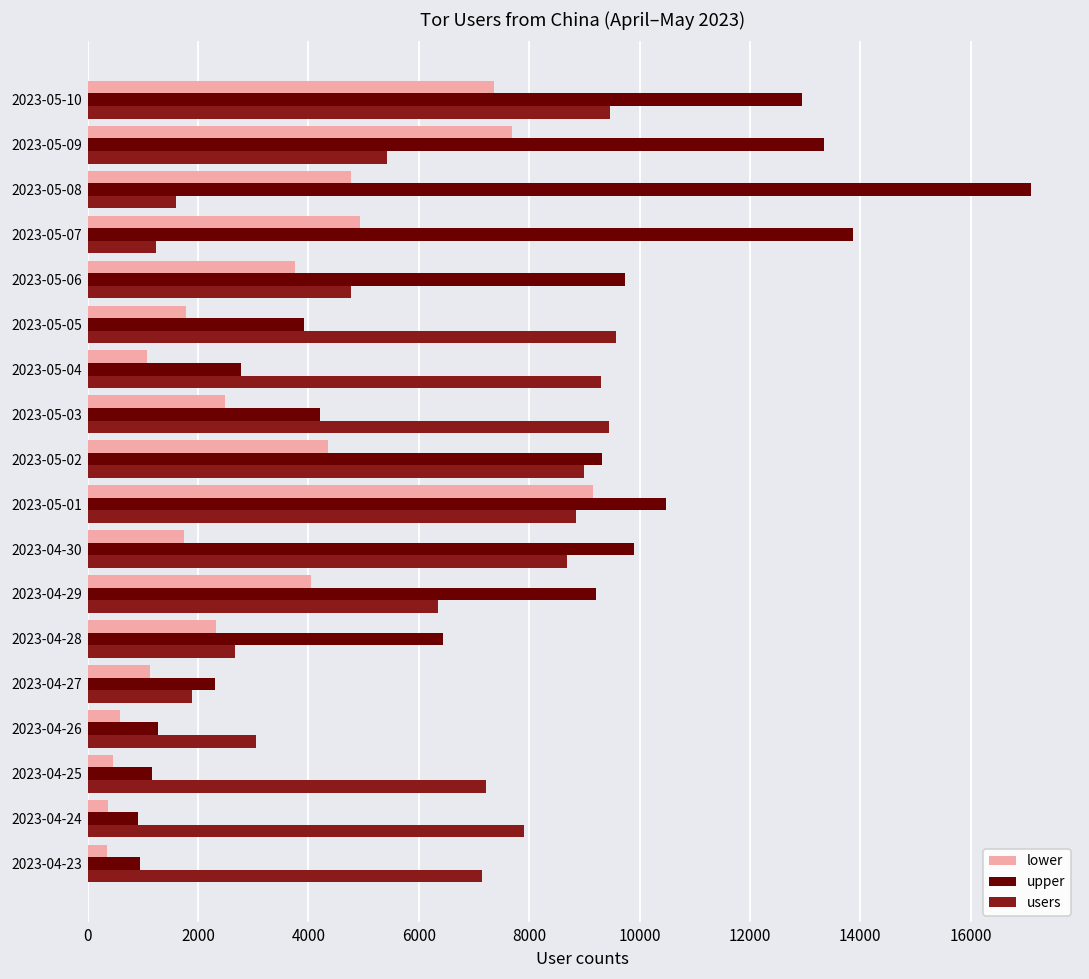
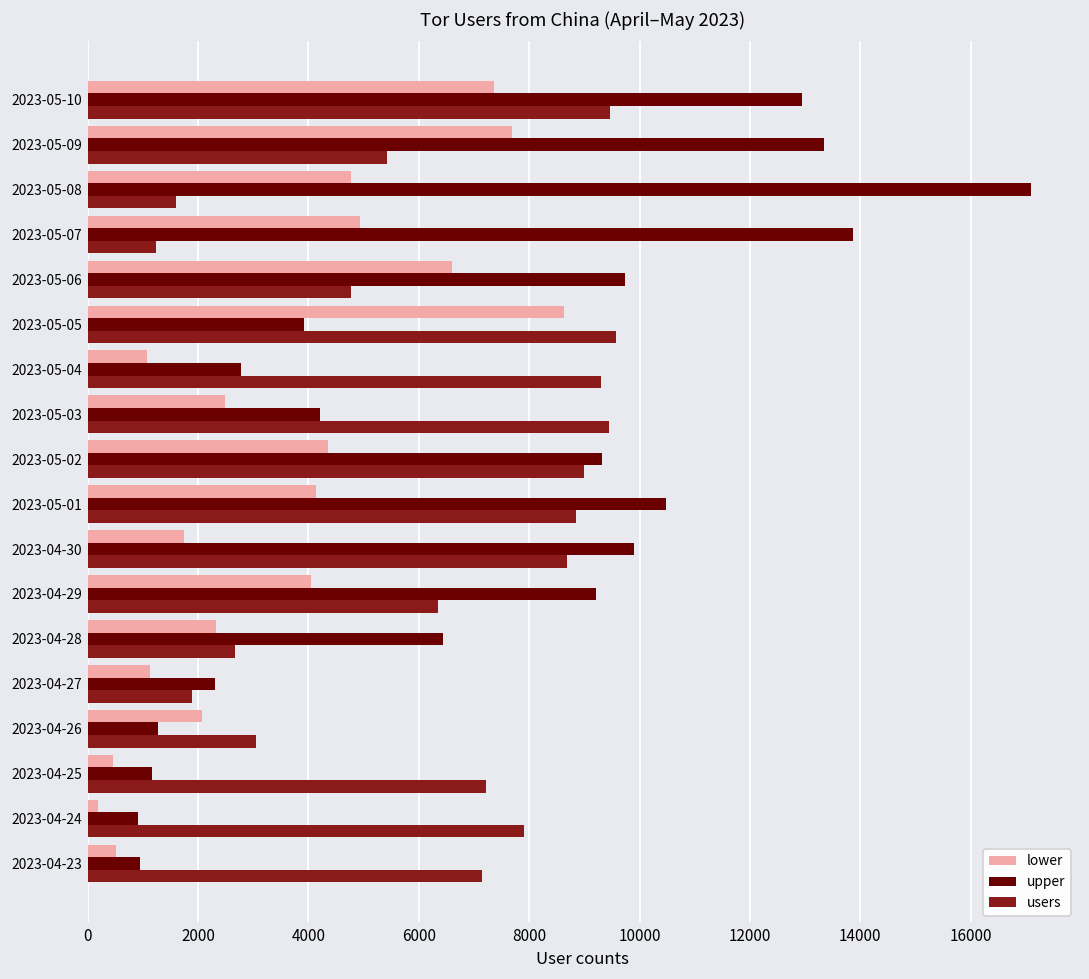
  {
    "lower": {
      "2023-05-10": 7400,
      "2023-05-09": 7700,
      "2023-05-08": 4800,
      "2023-05-07": 4900,
-     "2023-05-06": 3800,
-     "2023-05-05": 1800,
+     "2023-05-06": 6600,
+     "2023-05-05": 8600,
      "2023-05-04": 1100,
      "2023-05-03": 2500,
      "2023-05-02": 4300,
-     "2023-05-01": 9200,
+     "2023-05-01": 4100,
      "2023-04-30": 1700,
      "2023-04-29": 4100,
      "2023-04-28": 2300,
      "2023-04-27": 1100,
-     "2023-04-26": 600,
+     "2023-04-26": 2100,
      "2023-04-25": 500,
-     "2023-04-24": 400,
-     "2023-04-23": 300
+     "2023-04-24": 200,
+     "2023-04-23": 500
    }
  }
